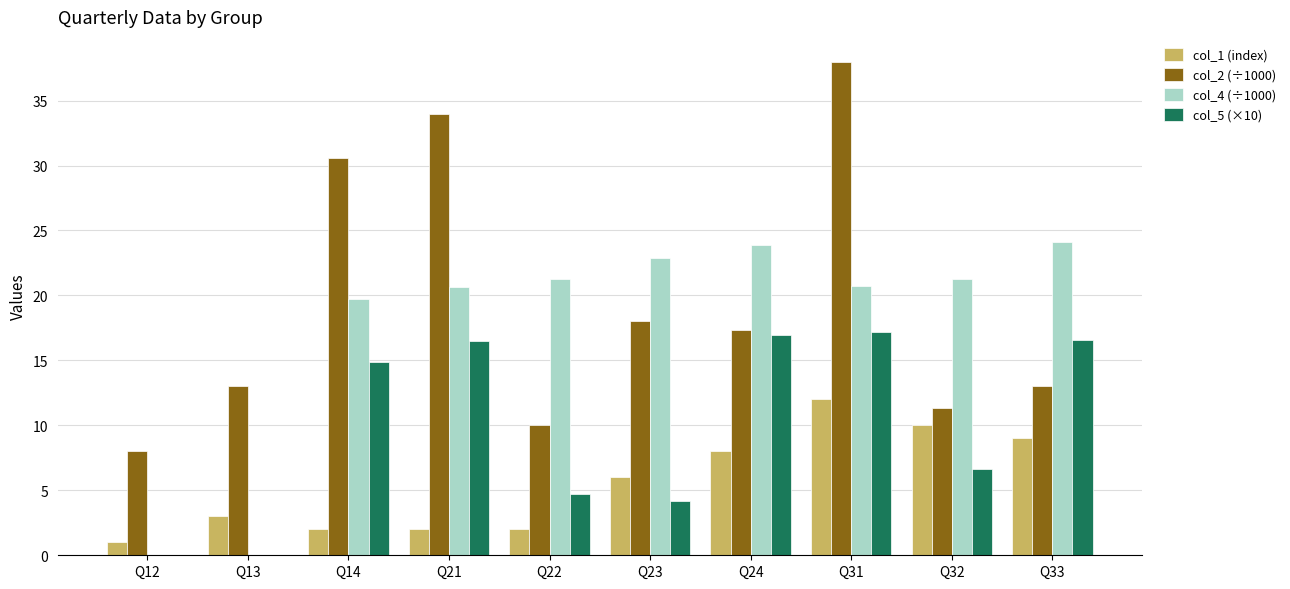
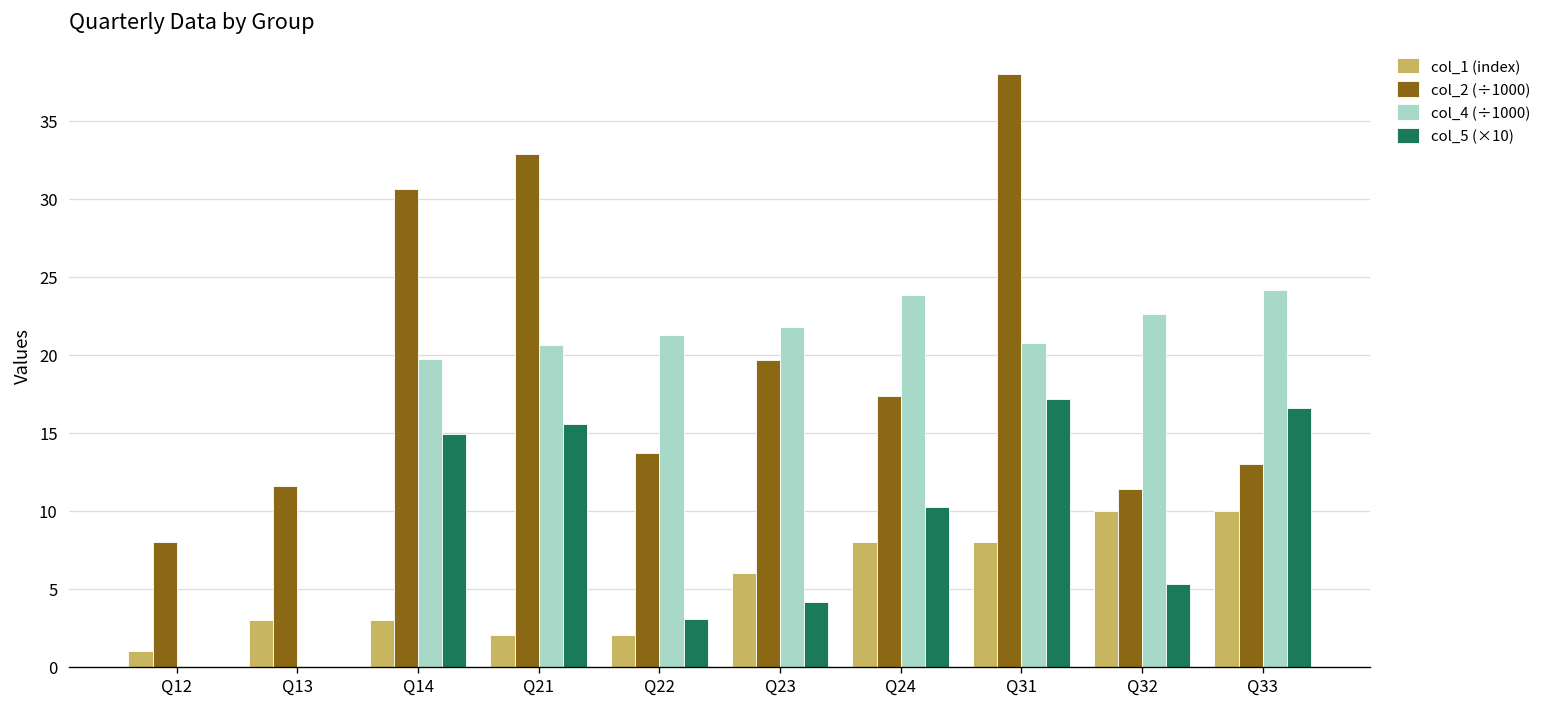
  {
    "col_1 (index)": {
      "Q12": 1,
      "Q13": 3,
-     "Q14": 2,
+     "Q14": 3,
      "Q21": 2,
      "Q22": 2,
      "Q23": 6,
      "Q24": 8,
-     "Q31": 12,
+     "Q31": 8,
      "Q32": 10,
-     "Q33": 9
+     "Q33": 10
    },
    "col_2 (÷1000)": {
      "Q12": 8.0,
-     "Q13": 13.0,
+     "Q13": 11.6,
      "Q14": 30.6,
-     "Q21": 34.0,
-     "Q22": 10.0,
-     "Q23": 18.0,
+     "Q21": 32.9,
+     "Q22": 13.7,
+     "Q23": 19.7,
      "Q24": 17.4,
      "Q31": 38.0,
      "Q32": 11.4,
      "Q33": 13.0
    },
    "col_4 (÷1000)": {
      "Q12": 0.0,
      "Q13": 0.0,
      "Q14": 19.8,
      "Q21": 20.6,
      "Q22": 21.3,
-     "Q23": 22.9,
+     "Q23": 21.8,
      "Q24": 23.9,
      "Q31": 20.7,
-     "Q32": 21.3,
+     "Q32": 22.6,
      "Q33": 24.1
    },
    "col_5 (×10)": {
      "Q12": 0.0,
      "Q13": 0.0,
      "Q14": 14.9,
-     "Q21": 16.5,
-     "Q22": 4.7,
+     "Q21": 15.5,
+     "Q22": 3.1,
      "Q23": 4.2,
-     "Q24": 16.9,
+     "Q24": 10.2,
      "Q31": 17.2,
-     "Q32": 6.7,
+     "Q32": 5.3,
      "Q33": 16.6
    }
  }
